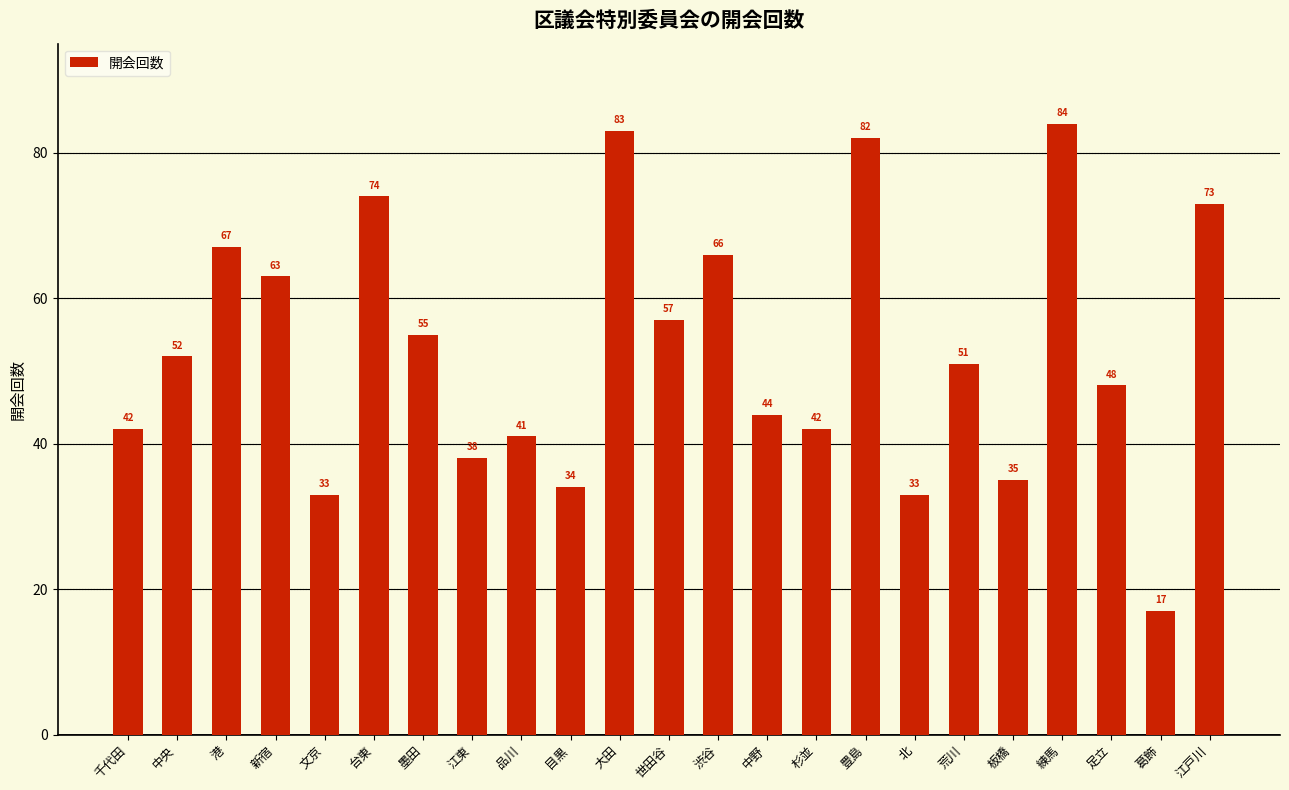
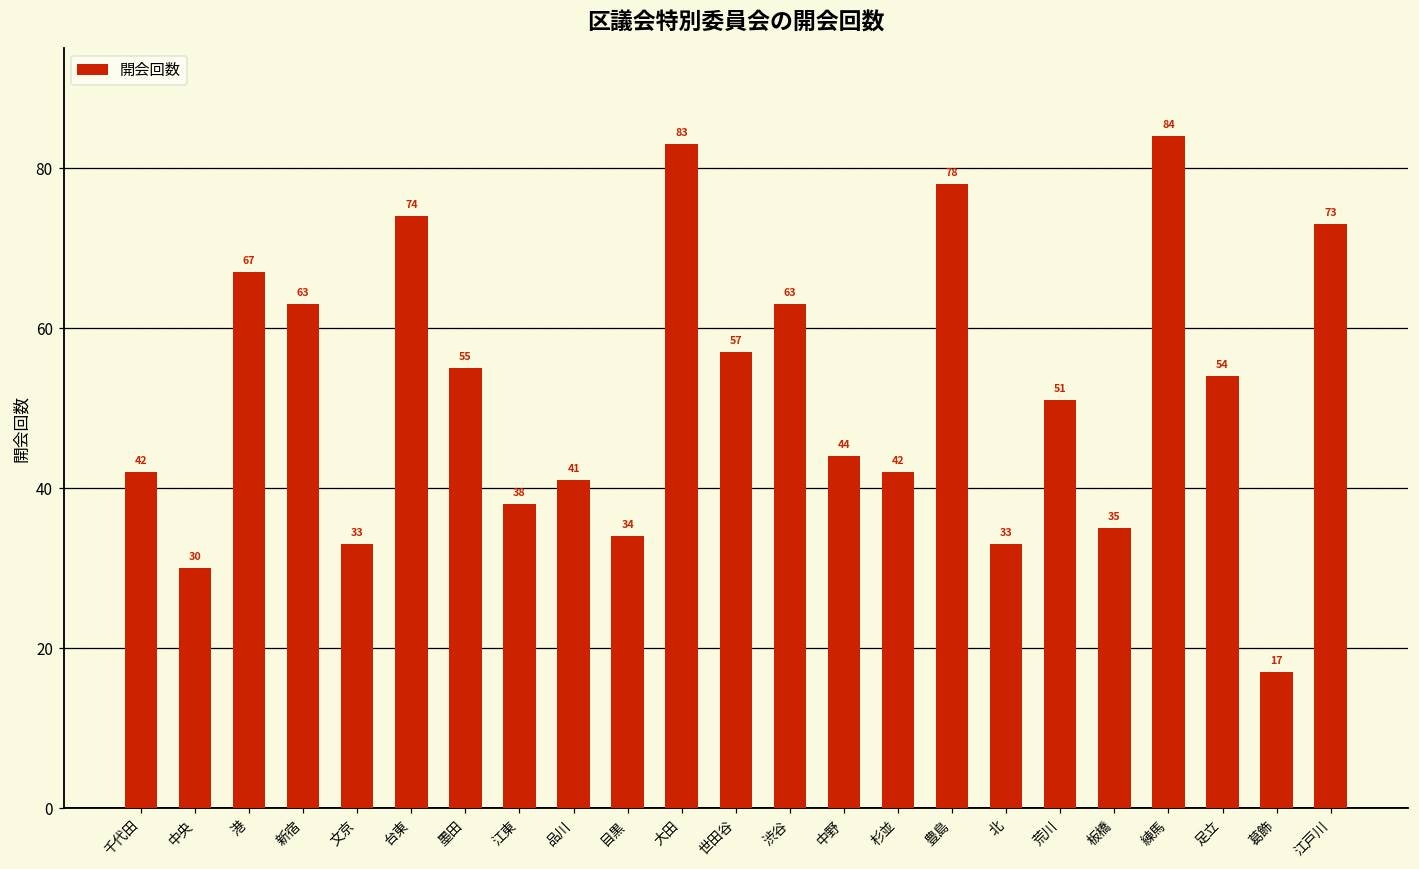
  {
    "千代田": 42,
-   "中央": 52,
+   "中央": 30,
    "港": 67,
    "新宿": 63,
    "文京": 33,
    "台東": 74,
    "墨田": 55,
    "江東": 38,
    "品川": 41,
    "目黒": 34,
    "大田": 83,
    "世田谷": 57,
-   "渋谷": 66,
+   "渋谷": 63,
    "中野": 44,
    "杉並": 42,
-   "豊島": 82,
+   "豊島": 78,
    "北": 33,
    "荒川": 51,
    "板橋": 35,
    "練馬": 84,
-   "足立": 48,
+   "足立": 54,
    "葛飾": 17,
    "江戸川": 73
  }
